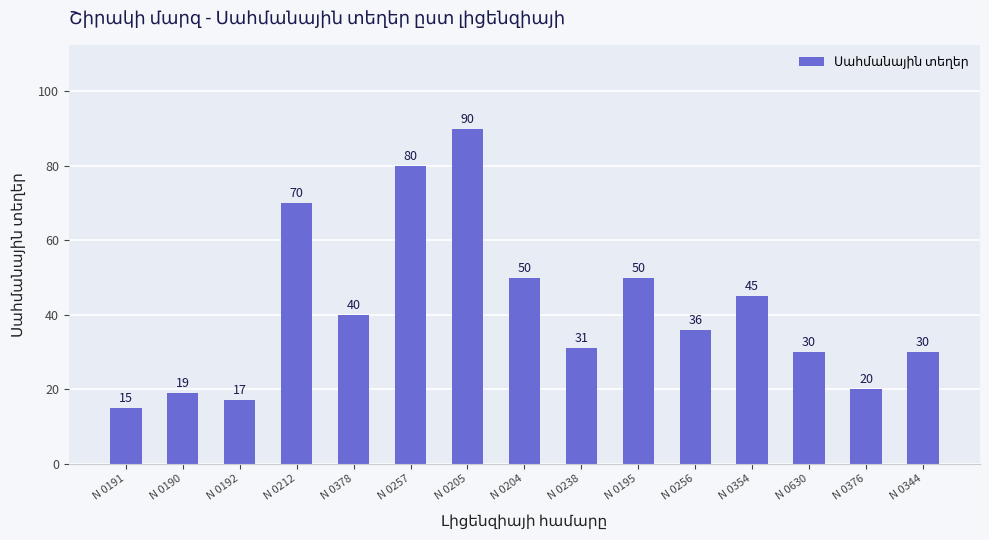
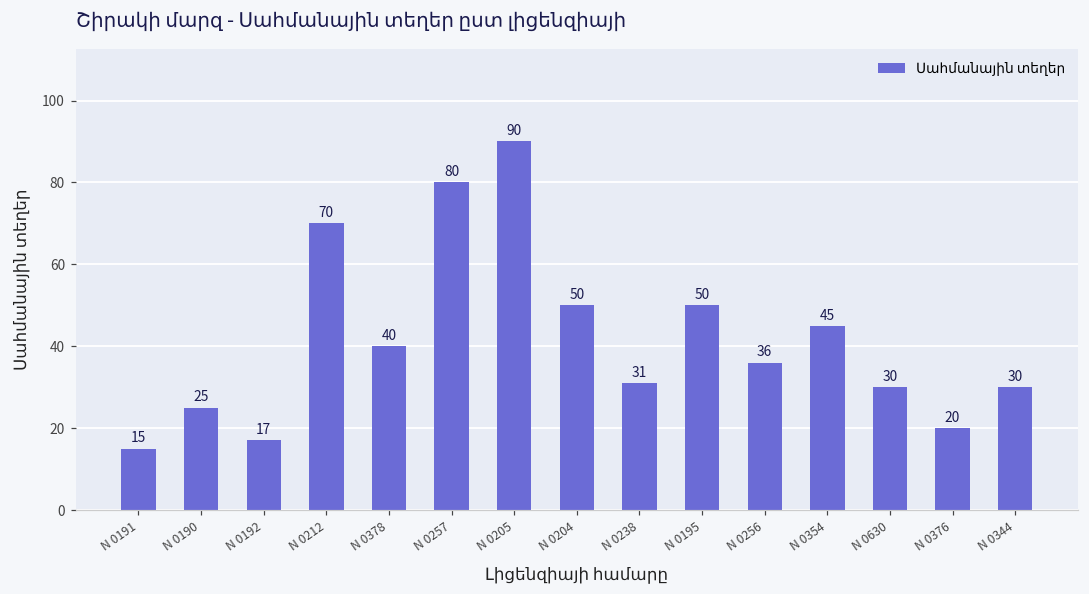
  {
    "N 0191": 15,
-   "N 0190": 19,
+   "N 0190": 25,
    "N 0192": 17,
    "N 0212": 70,
    "N 0378": 40,
    "N 0257": 80,
    "N 0205": 90,
    "N 0204": 50,
    "N 0238": 31,
    "N 0195": 50,
    "N 0256": 36,
    "N 0354": 45,
    "N 0630": 30,
    "N 0376": 20,
    "N 0344": 30
  }
